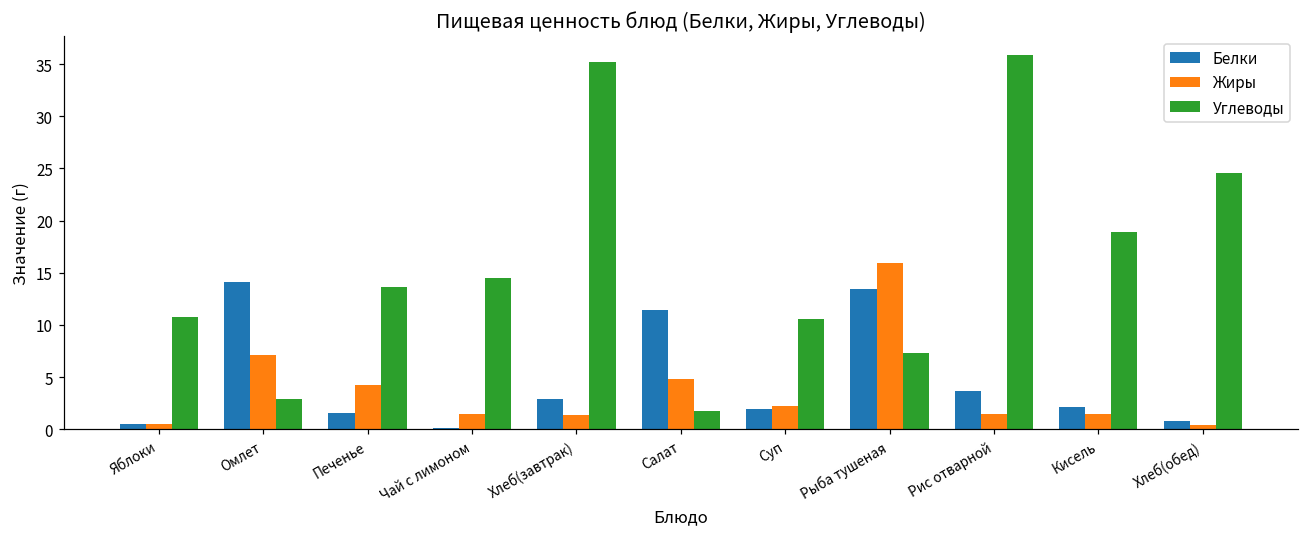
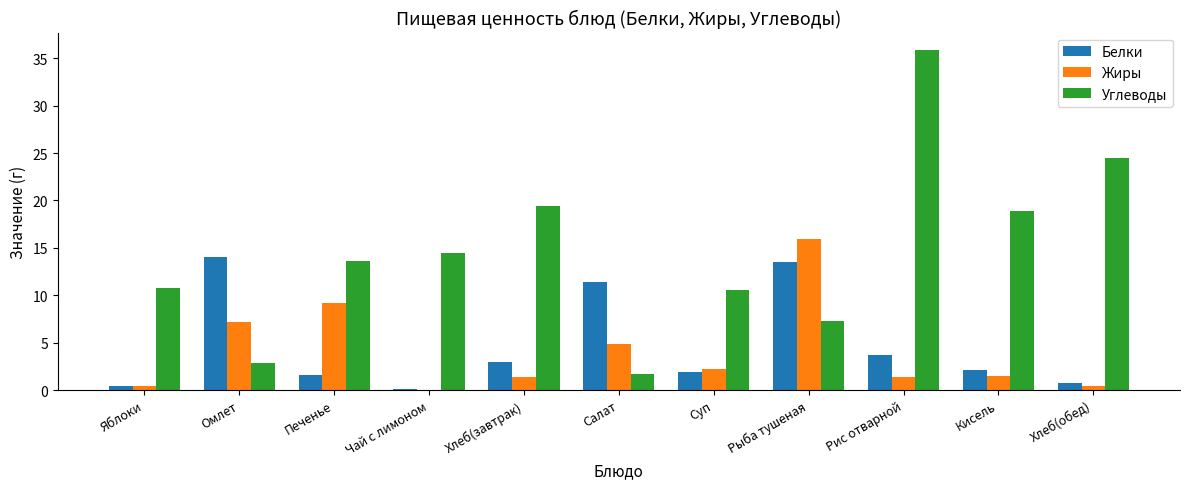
  {
    "Белки": {
      "Яблоки": 0,
      "Омлет": 14,
      "Печенье": 2,
      "Хлеб(завтрак)": 3,
      "Салат": 11,
      "Суп": 2,
      "Рыба тушеная": 13,
      "Рис отварной": 4,
      "Кисель": 2,
      "Хлеб(обед)": 1
    },
    "Жиры": {
      "Яблоки": 0,
      "Омлет": 7,
-     "Печенье": 4,
-     "Чай с лимоном": 1,
+     "Печенье": 9,
+     "Чай с лимоном": 0,
      "Хлеб(завтрак)": 1,
      "Салат": 5,
      "Суп": 2,
      "Рыба тушеная": 16,
      "Рис отварной": 1,
      "Кисель": 1,
      "Хлеб(обед)": 0
    },
    "Углеводы": {
      "Яблоки": 11,
      "Омлет": 3,
      "Печенье": 14,
      "Чай с лимоном": 14,
-     "Хлеб(завтрак)": 35,
+     "Хлеб(завтрак)": 19,
      "Салат": 2,
      "Суп": 11,
      "Рыба тушеная": 7,
      "Рис отварной": 36,
      "Кисель": 19,
      "Хлеб(обед)": 25
    }
  }
